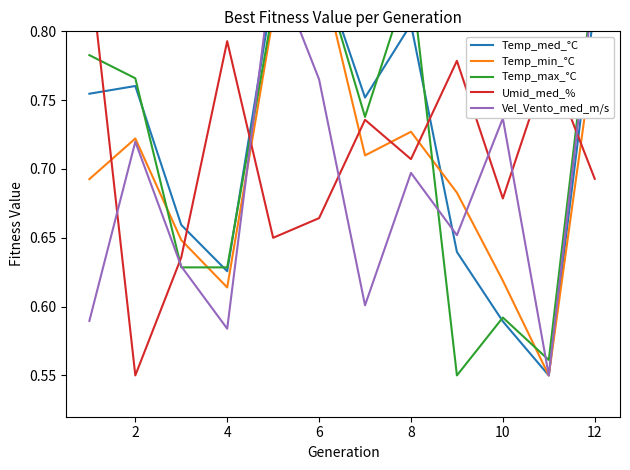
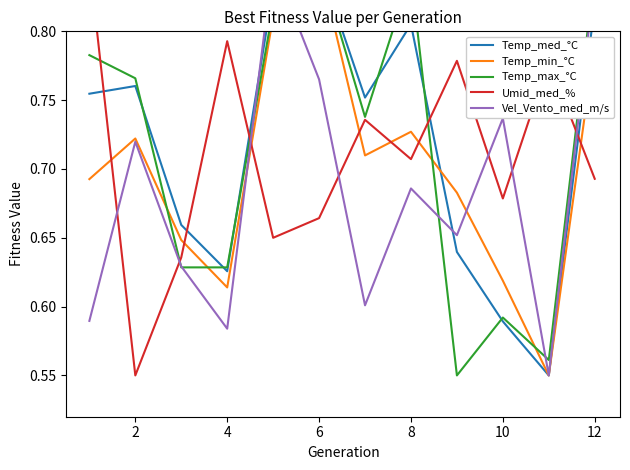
  {
    "Temp_med_°C": {
      "2": 0.760,
      "4": 0.626,
      "10": 0.589
    },
    "Temp_min_°C": {
      "2": 0.722,
      "4": 0.614,
      "8": 0.727,
      "10": 0.619
    },
    "Temp_max_°C": {
      "2": 0.766,
      "4": 0.629,
      "10": 0.592
    },
    "Umid_med_%": {
      "2": 0.550,
      "4": 0.793,
      "6": 0.664,
      "8": 0.707,
      "10": 0.679,
      "12": 0.693
    },
    "Vel_Vento_med_m/s": {
      "2": 0.720,
      "4": 0.584,
      "6": 0.765,
-     "8": 0.697
+     "8": 0.686
    }
  }
